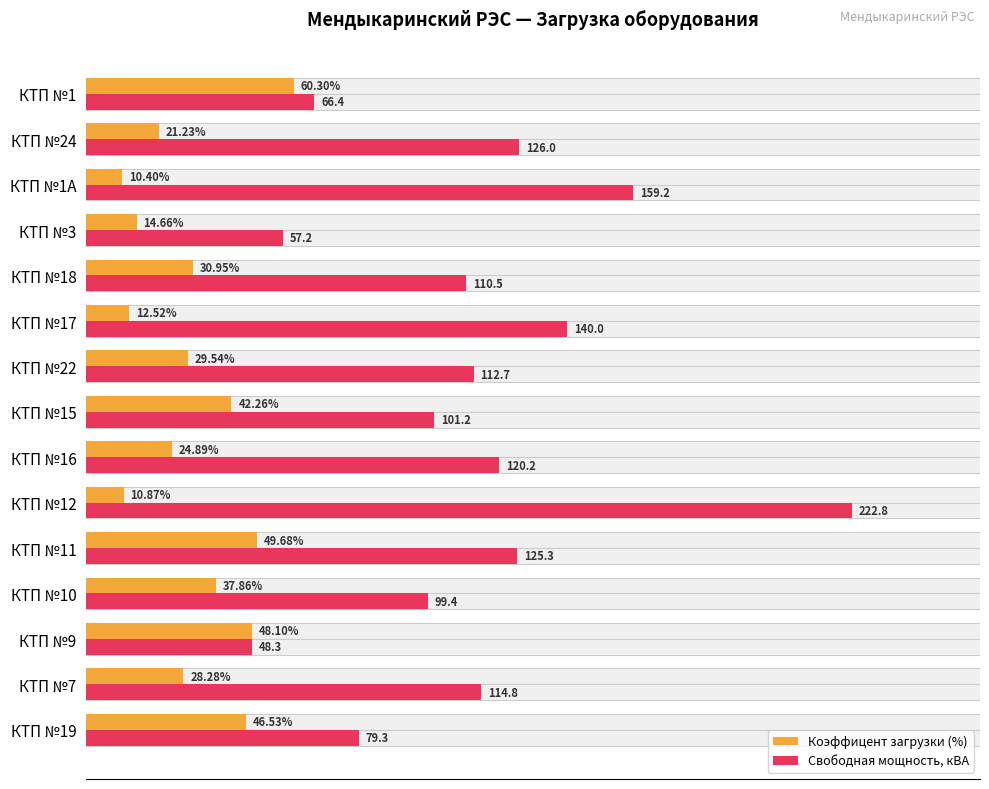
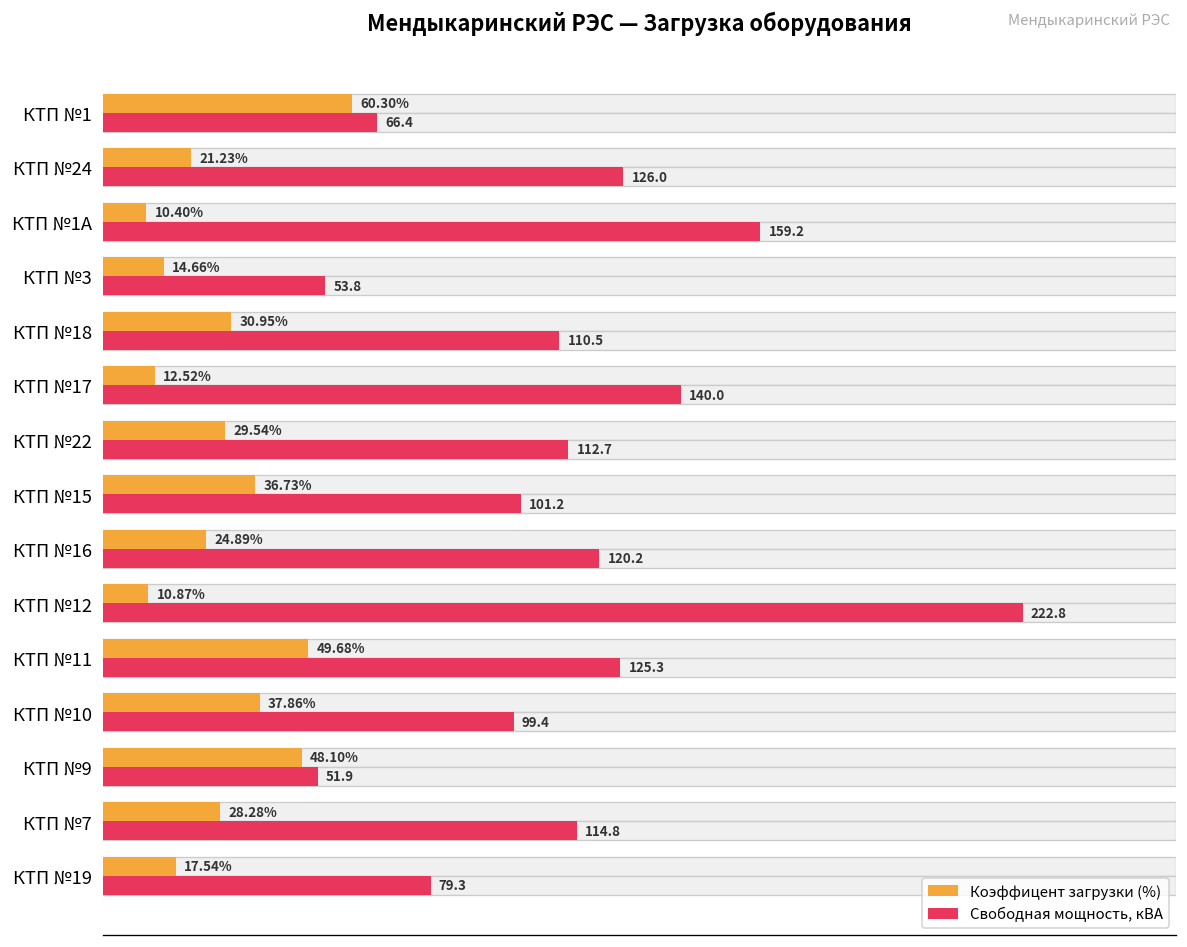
  {
    "Коэффицент загрузки (%)": {
-     "КТП №15": "42.26%",
-     "КТП №19": "46.53%"
+     "КТП №15": "36.73%",
+     "КТП №19": "17.54%"
    },
    "Свободная мощность, кВА": {
-     "КТП №3": "57.2",
-     "КТП №9": "48.3"
+     "КТП №3": "53.8",
+     "КТП №9": "51.9"
    }
  }
